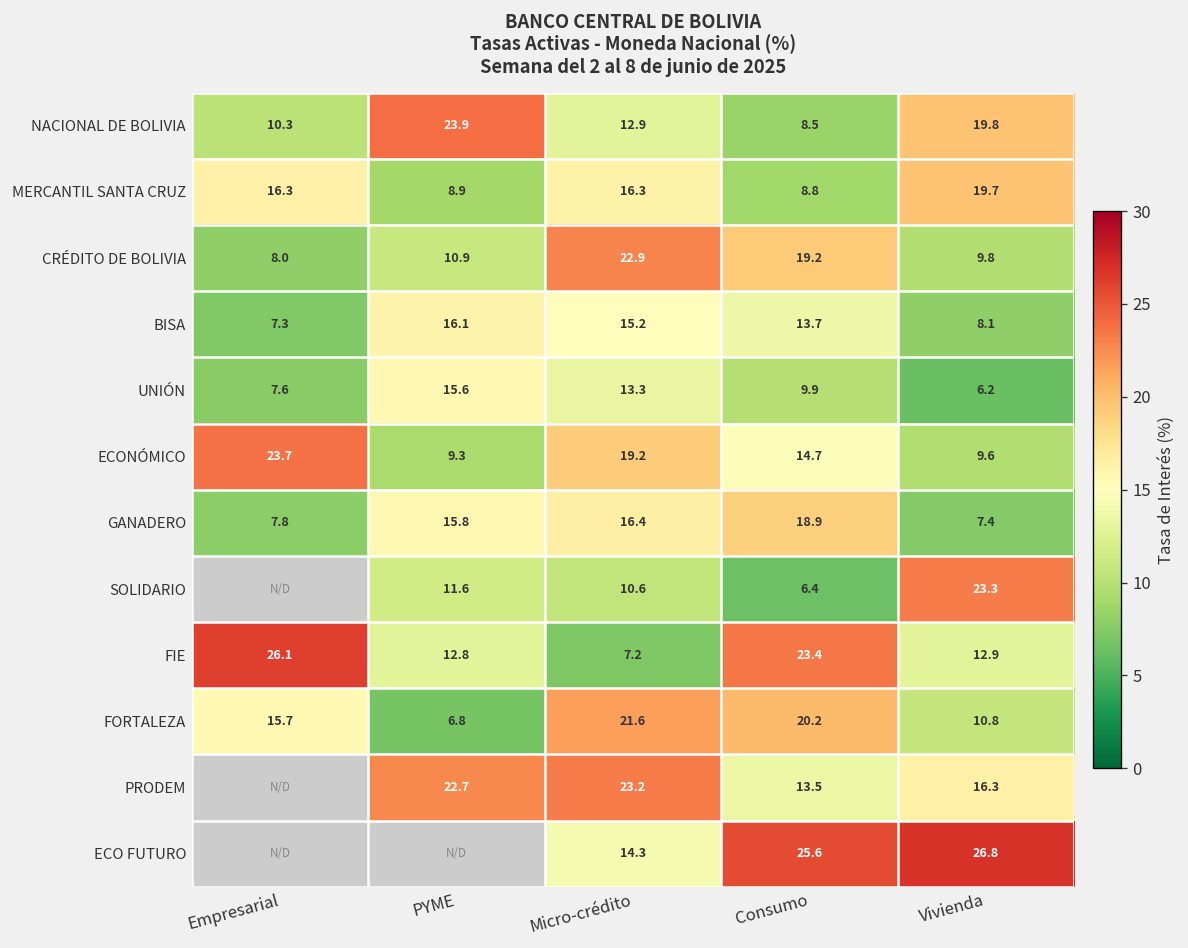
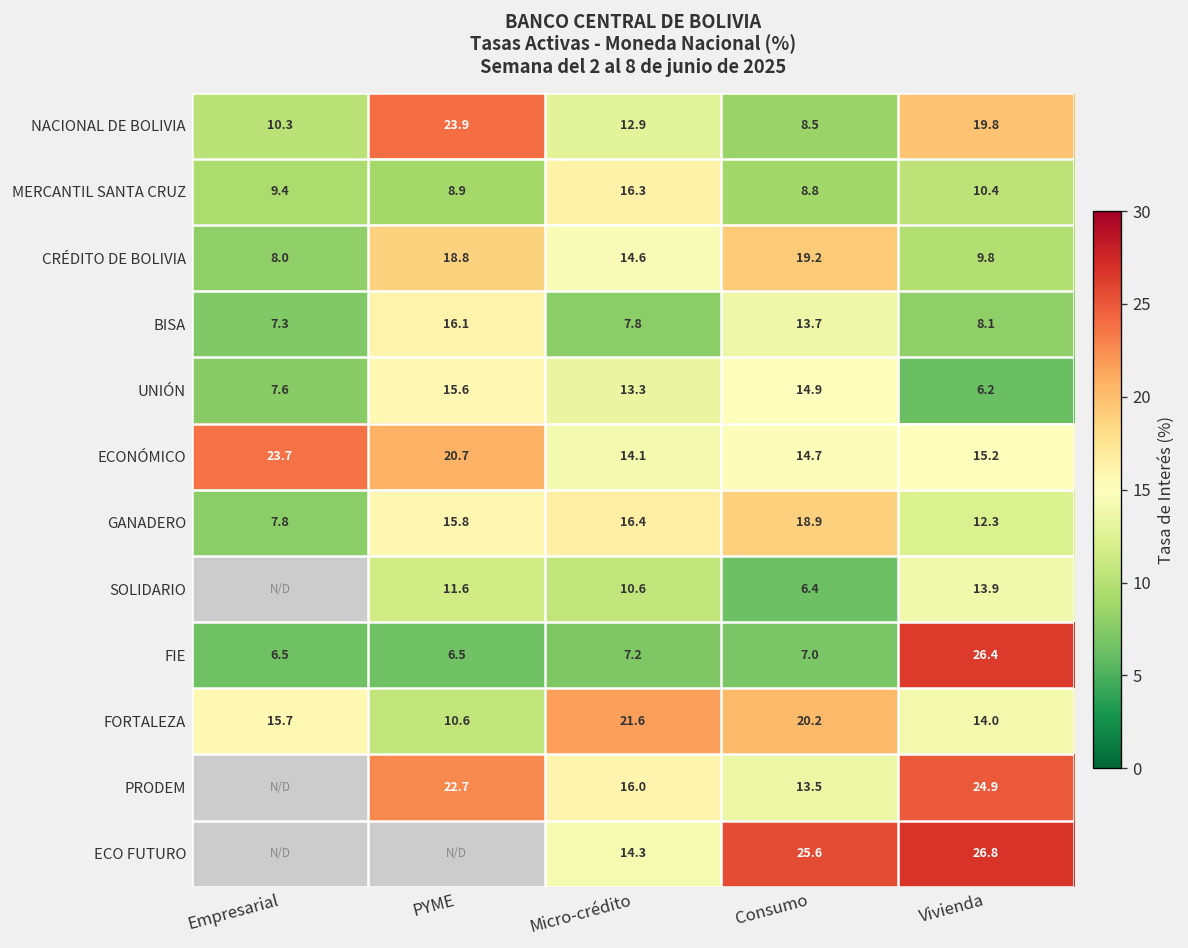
  {
    "NACIONAL DE BOLIVIA": {
      "Empresarial": 10.3,
      "PYME": 23.9,
      "Micro-crédito": 12.9,
      "Consumo": 8.5,
      "Vivienda": 19.8
    },
    "MERCANTIL SANTA CRUZ": {
-     "Empresarial": 16.3,
+     "Empresarial": 9.4,
      "PYME": 8.9,
      "Micro-crédito": 16.3,
      "Consumo": 8.8,
-     "Vivienda": 19.7
+     "Vivienda": 10.4
    },
    "CRÉDITO DE BOLIVIA": {
      "Empresarial": 8.0,
-     "PYME": 10.9,
-     "Micro-crédito": 22.9,
+     "PYME": 18.8,
+     "Micro-crédito": 14.6,
      "Consumo": 19.2,
      "Vivienda": 9.8
    },
    "BISA": {
      "Empresarial": 7.3,
      "PYME": 16.1,
-     "Micro-crédito": 15.2,
+     "Micro-crédito": 7.8,
      "Consumo": 13.7,
      "Vivienda": 8.1
    },
    "UNIÓN": {
      "Empresarial": 7.6,
      "PYME": 15.6,
      "Micro-crédito": 13.3,
-     "Consumo": 9.9,
+     "Consumo": 14.9,
      "Vivienda": 6.2
    },
    "ECONÓMICO": {
      "Empresarial": 23.7,
-     "PYME": 9.3,
-     "Micro-crédito": 19.2,
+     "PYME": 20.7,
+     "Micro-crédito": 14.1,
      "Consumo": 14.7,
-     "Vivienda": 9.6
+     "Vivienda": 15.2
    },
    "GANADERO": {
      "Empresarial": 7.8,
      "PYME": 15.8,
      "Micro-crédito": 16.4,
      "Consumo": 18.9,
-     "Vivienda": 7.4
+     "Vivienda": 12.3
    },
    "SOLIDARIO": {
      "PYME": 11.6,
      "Micro-crédito": 10.6,
      "Consumo": 6.4,
-     "Vivienda": 23.3
+     "Vivienda": 13.9
    },
    "FIE": {
-     "Empresarial": 26.1,
-     "PYME": 12.8,
+     "Empresarial": 6.5,
+     "PYME": 6.5,
      "Micro-crédito": 7.2,
-     "Consumo": 23.4,
-     "Vivienda": 12.9
+     "Consumo": 7.0,
+     "Vivienda": 26.4
    },
    "FORTALEZA": {
      "Empresarial": 15.7,
-     "PYME": 6.8,
+     "PYME": 10.6,
      "Micro-crédito": 21.6,
      "Consumo": 20.2,
-     "Vivienda": 10.8
+     "Vivienda": 14.0
    },
    "PRODEM": {
      "PYME": 22.7,
-     "Micro-crédito": 23.2,
+     "Micro-crédito": 16.0,
      "Consumo": 13.5,
-     "Vivienda": 16.3
+     "Vivienda": 24.9
    },
    "ECO FUTURO": {
      "Micro-crédito": 14.3,
      "Consumo": 25.6,
      "Vivienda": 26.8
    }
  }
